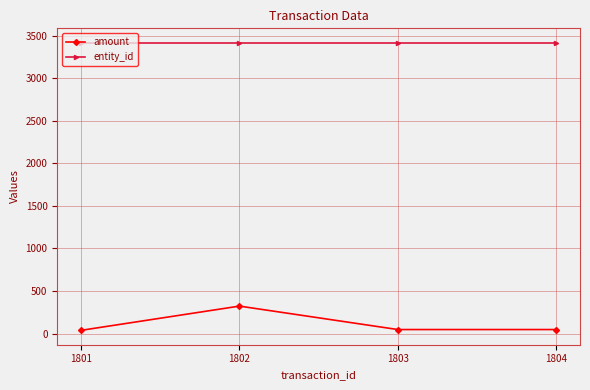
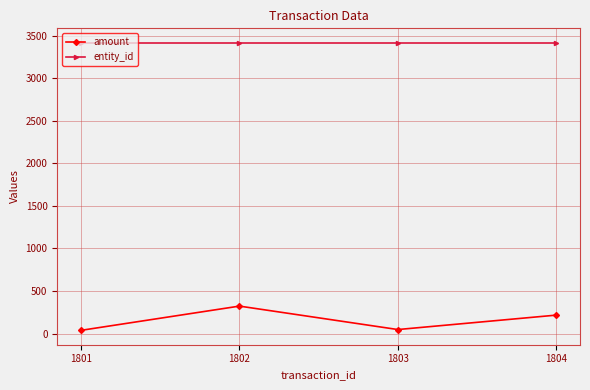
  {
    "amount": {
      "1801": 0,
      "1802": 300,
      "1803": 0,
-     "1804": 0
+     "1804": 200
    },
    "entity_id": {
      "1802": 3400,
      "1803": 3400,
      "1804": 3400
    }
  }
